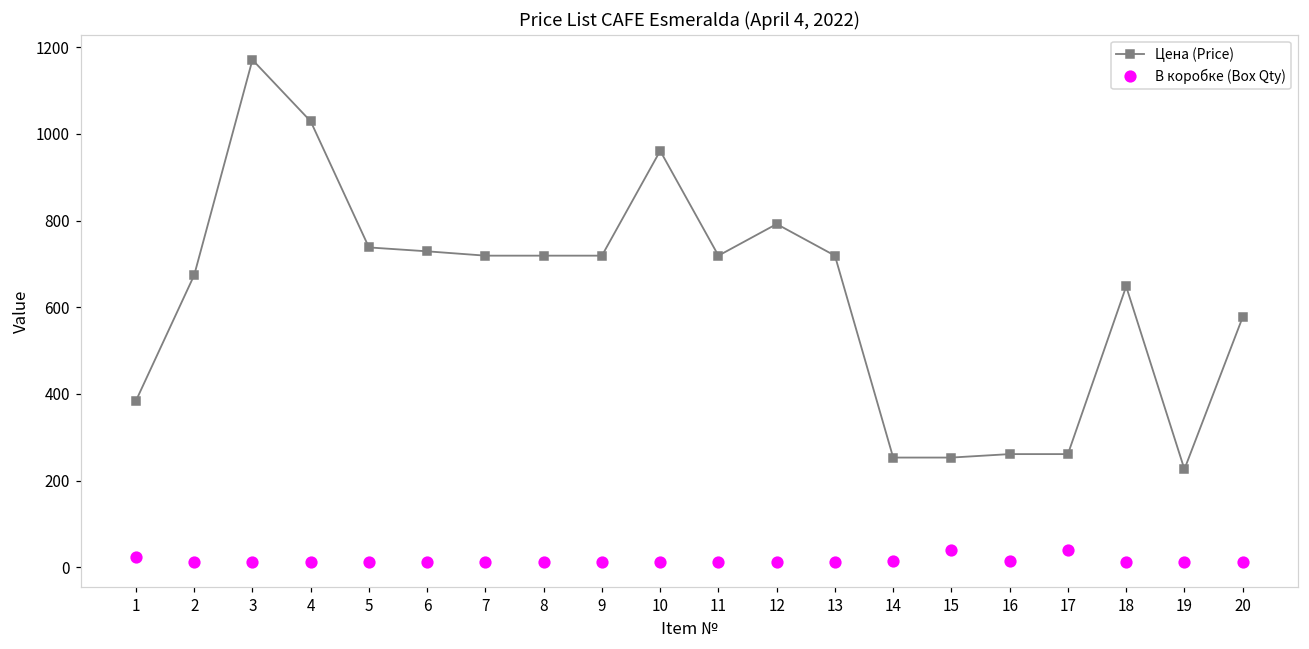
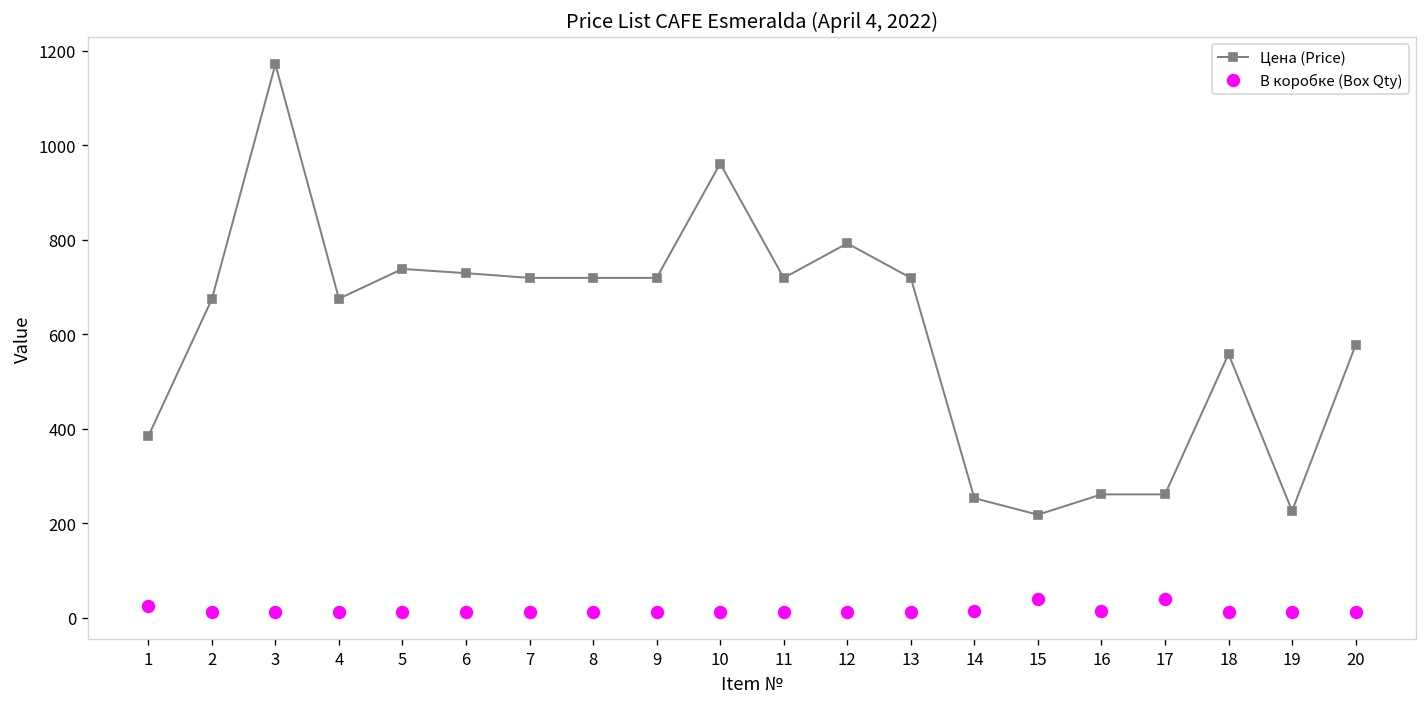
  {
    "Цена (Price)": {
      "1": 380,
      "2": 670,
      "3": 1170,
-     "4": 1030,
+     "4": 680,
      "5": 740,
      "6": 730,
      "7": 720,
      "8": 720,
      "9": 720,
      "10": 960,
      "11": 720,
      "12": 790,
      "13": 720,
      "14": 250,
-     "15": 250,
+     "15": 220,
      "16": 260,
      "17": 260,
-     "18": 650,
+     "18": 560,
      "19": 230,
      "20": 580
    },
    "В коробке (Box Qty)": {
      "1": 20,
      "2": 10,
      "3": 10,
      "4": 10,
      "5": 10,
      "6": 10,
      "7": 10,
      "8": 10,
      "9": 10,
      "10": 10,
      "11": 10,
      "12": 10,
      "13": 10,
      "14": 20,
      "15": 40,
      "16": 20,
      "17": 40,
      "18": 10,
      "19": 10,
      "20": 10
    }
  }
